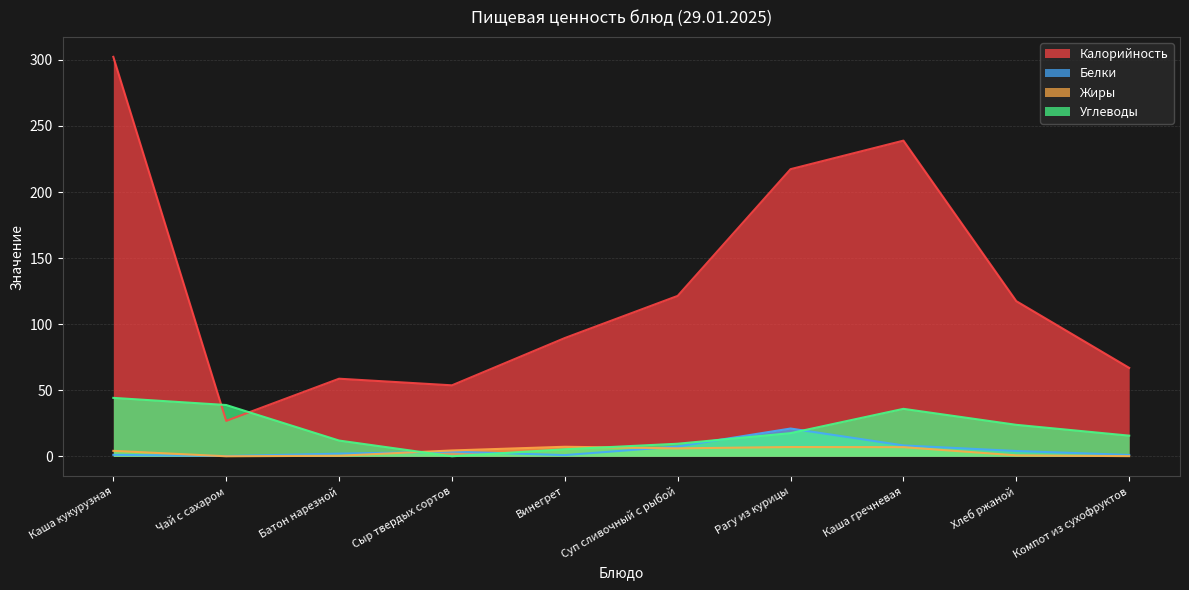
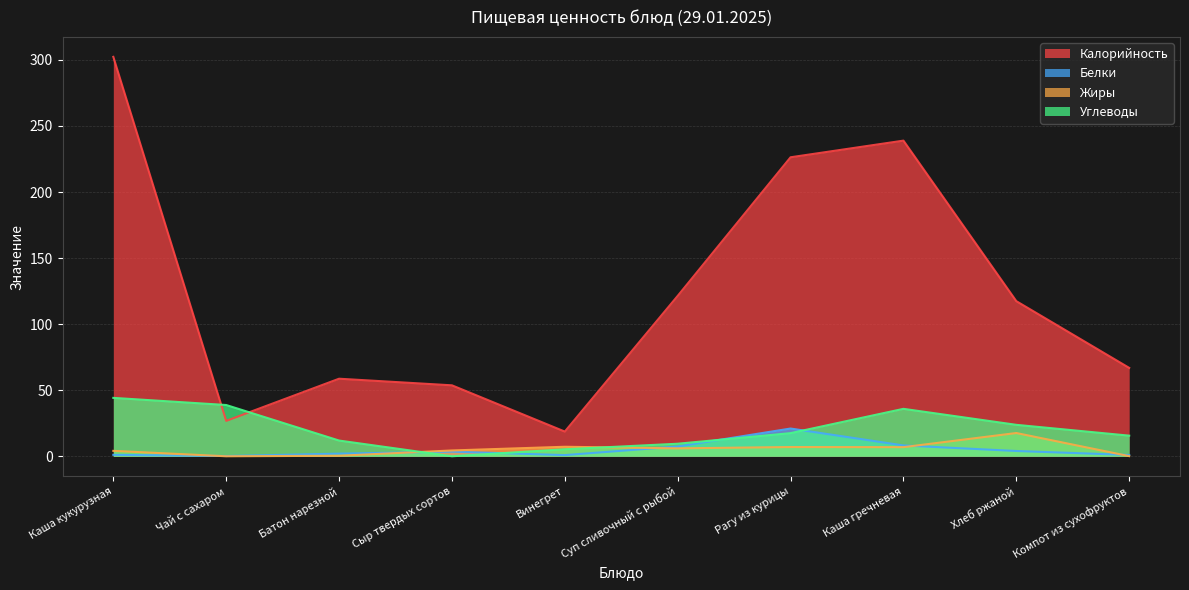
  {
    "Калорийность": {
      "Каша кукурузная": 302,
      "Чай с сахаром": 27,
      "Батон нарезной": 59,
      "Сыр твердых сортов": 54,
-     "Винегрет": 90,
+     "Винегрет": 19,
      "Суп сливочный с рыбой": 121,
-     "Рагу из курицы": 217,
+     "Рагу из курицы": 226,
      "Каша гречневая": 239,
      "Хлеб ржаной": 117,
      "Компот из сухофруктов": 67
    },
    "Белки": {
      "Каша кукурузная": 1,
      "Винегрет": 1,
      "Рагу из курицы": 21,
      "Хлеб ржаной": 4
    },
    "Жиры": {
      "Каша кукурузная": 4,
      "Рагу из курицы": 7,
-     "Хлеб ржаной": 1
+     "Хлеб ржаной": 18
    },
    "Углеводы": {
      "Каша кукурузная": 44,
      "Чай с сахаром": 39,
      "Батон нарезной": 12,
      "Сыр твердых сортов": 0,
      "Суп сливочный с рыбой": 10,
      "Рагу из курицы": 18,
      "Каша гречневая": 36,
      "Хлеб ржаной": 24,
      "Компот из сухофруктов": 16
    }
  }
